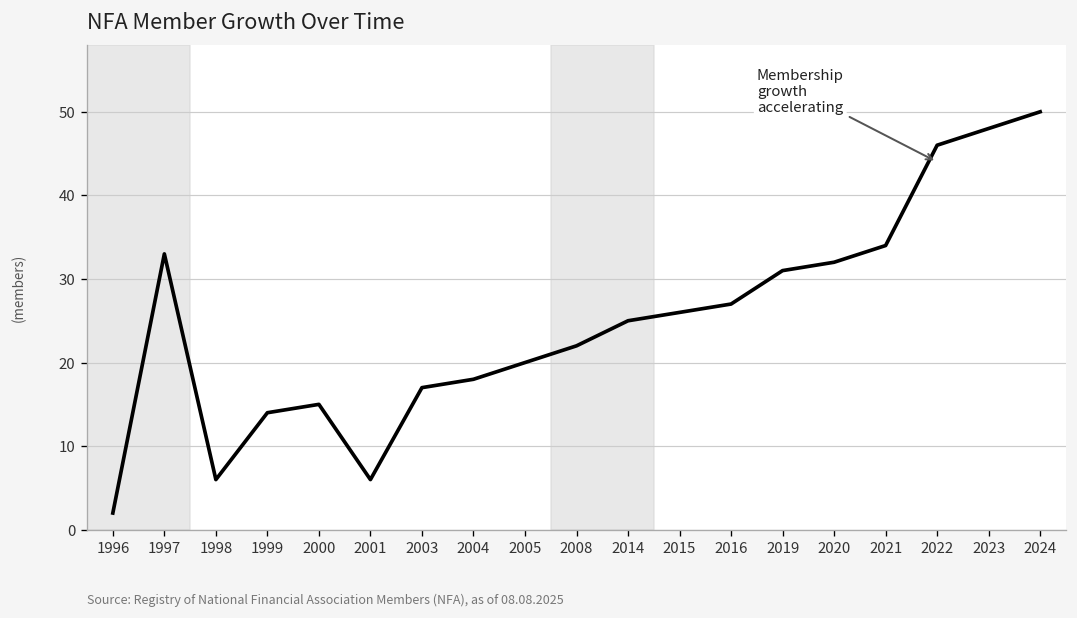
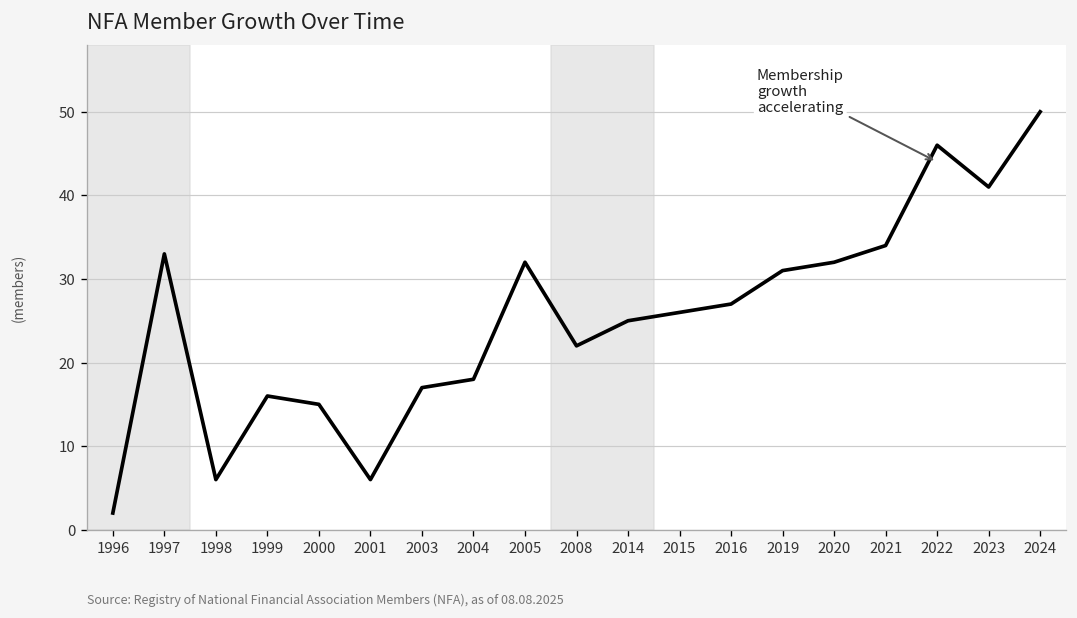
  {
    "1996": 2,
    "1997": 33,
    "1998": 6,
-   "1999": 14,
+   "1999": 16,
    "2000": 15,
    "2001": 6,
    "2003": 17,
    "2004": 18,
-   "2005": 20,
+   "2005": 32,
    "2008": 22,
    "2014": 25,
    "2015": 26,
    "2016": 27,
    "2019": 31,
    "2020": 32,
    "2021": 34,
    "2022": 46,
-   "2023": 48,
+   "2023": 41,
    "2024": 50
  }
